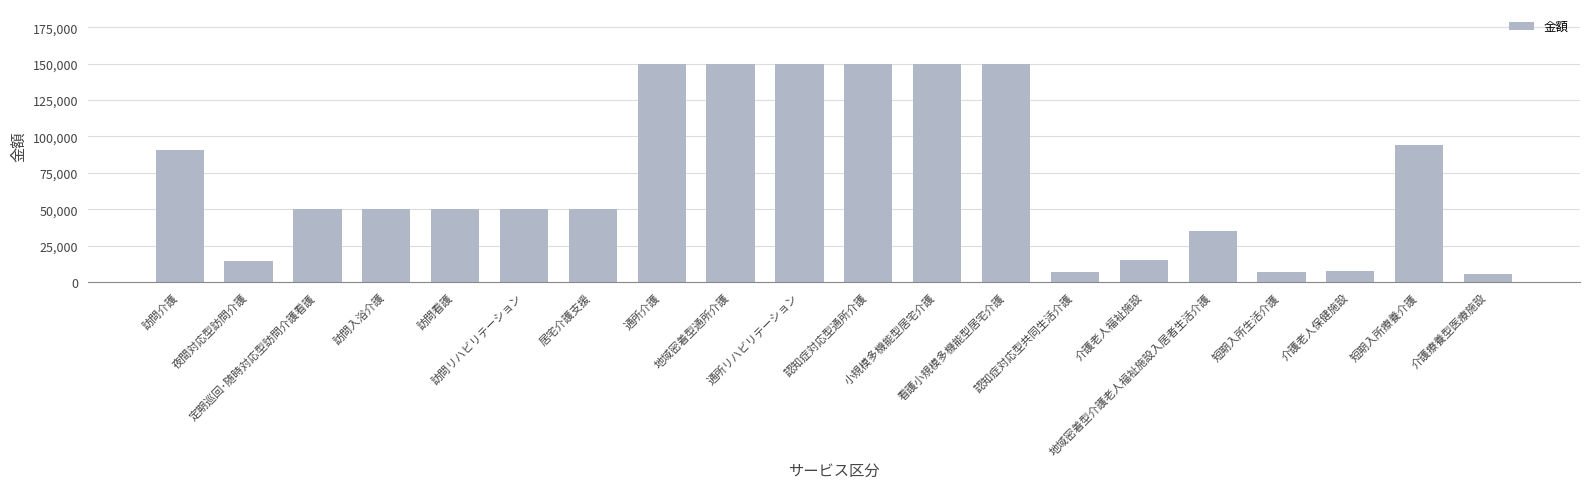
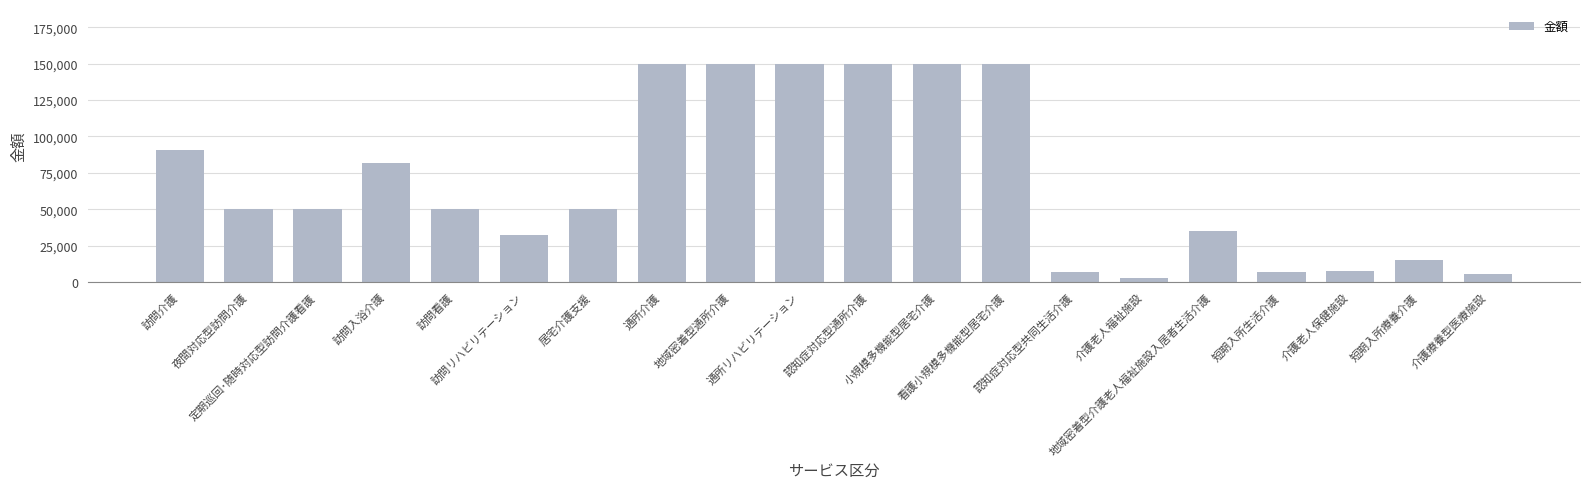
  {
    "訪問介護": "91,000",
-   "夜間対応型訪問介護": "14,000",
+   "夜間対応型訪問介護": "50,000",
    "定期巡回･随時対応型訪問介護看護": "50,000",
-   "訪問入浴介護": "50,000",
+   "訪問入浴介護": "81,000",
    "訪問看護": "50,000",
-   "訪問リハビリテーション": "50,000",
+   "訪問リハビリテーション": "32,000",
    "居宅介護支援": "50,000",
    "通所介護": "150,000",
    "地域密着型通所介護": "150,000",
    "通所リハビリテーション": "150,000",
    "認知症対応型通所介護": "150,000",
    "小規模多機能型居宅介護": "150,000",
    "看護小規模多機能型居宅介護": "150,000",
    "認知症対応型共同生活介護": "7,000",
-   "介護老人福祉施設": "15,000",
+   "介護老人福祉施設": "3,000",
    "地域密着型介護老人福祉施設入居者生活介護": "35,000",
    "短期入所生活介護": "7,000",
    "介護老人保健施設": "7,000",
-   "短期入所療養介護": "94,000",
+   "短期入所療養介護": "15,000",
    "介護療養型医療施設": "5,000"
  }
